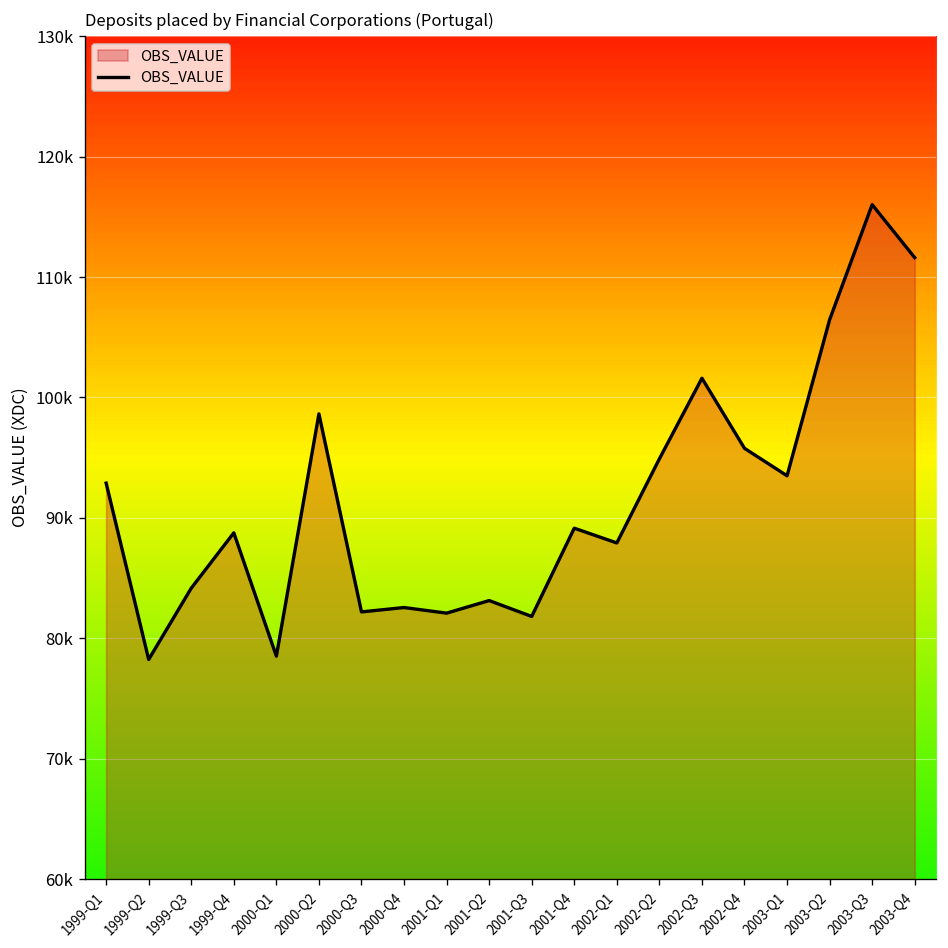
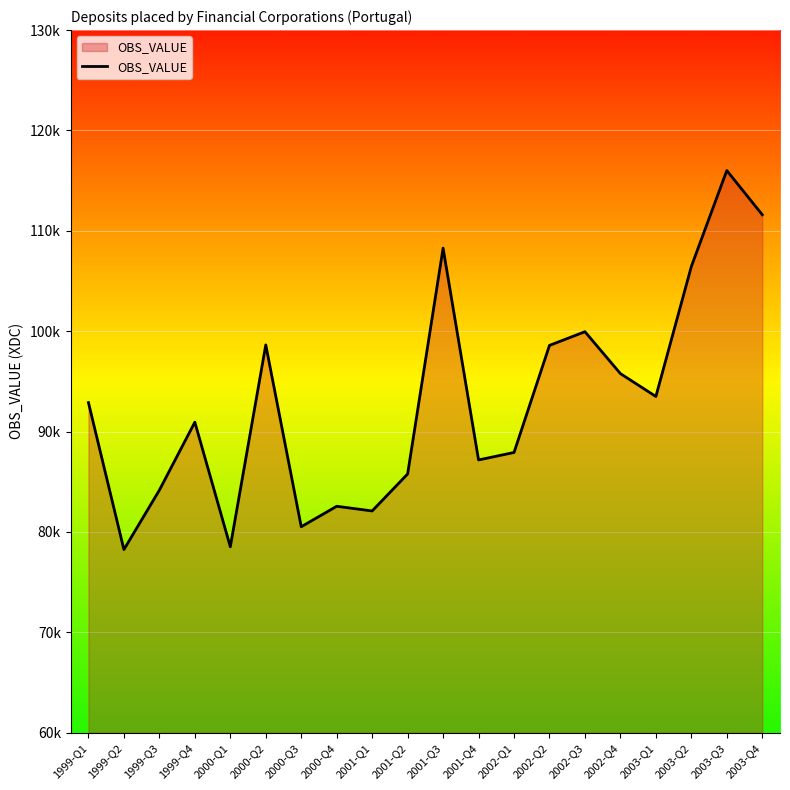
  {
    "1999-Q1": 92900,
    "1999-Q2": 78200,
    "1999-Q3": 84200,
-   "1999-Q4": 88800,
+   "1999-Q4": 90900,
    "2000-Q1": 78500,
    "2000-Q2": 98600,
-   "2000-Q3": 82200,
+   "2000-Q3": 80500,
    "2000-Q4": 82600,
    "2001-Q1": 82100,
-   "2001-Q2": 83100,
-   "2001-Q3": 81800,
-   "2001-Q4": 89100,
+   "2001-Q2": 85800,
+   "2001-Q3": 108300,
+   "2001-Q4": 87200,
    "2002-Q1": 87900,
-   "2002-Q2": 94900,
-   "2002-Q3": 101600,
+   "2002-Q2": 98600,
+   "2002-Q3": 100000,
    "2002-Q4": 95800,
    "2003-Q1": 93500,
    "2003-Q2": 106400,
    "2003-Q3": 116000,
    "2003-Q4": 111600
  }
